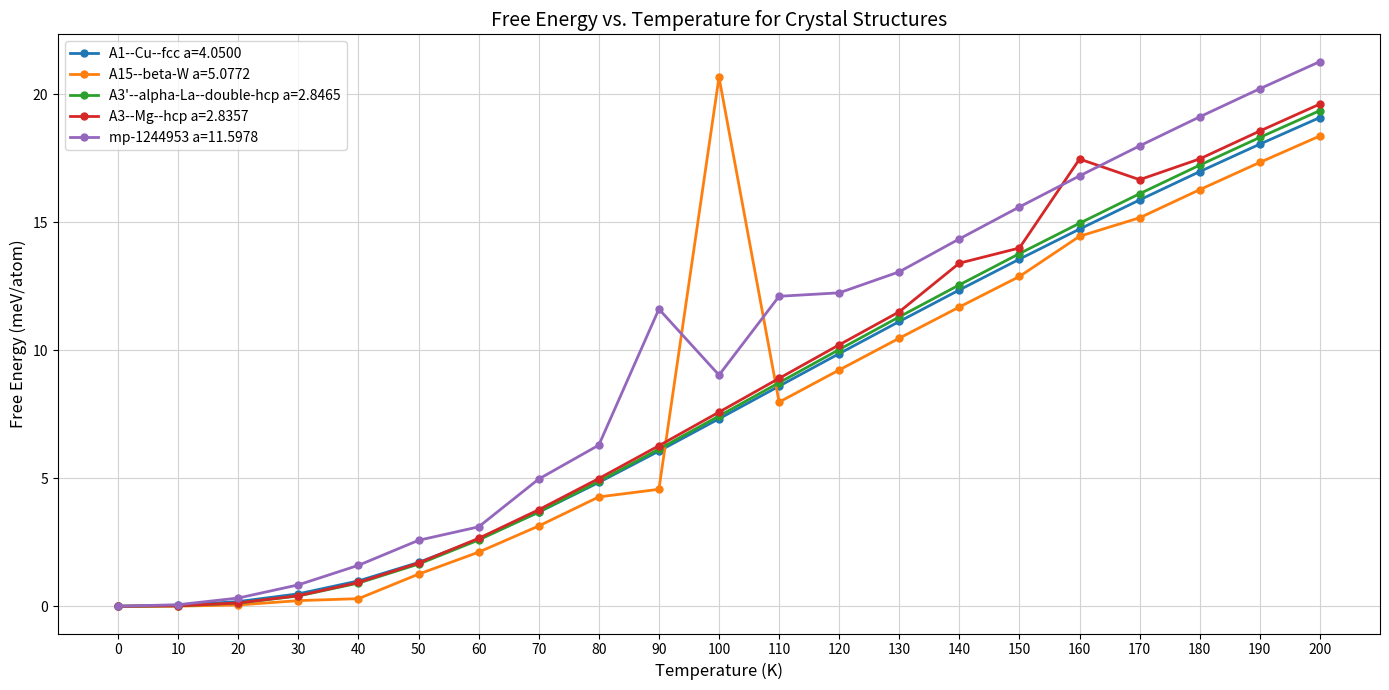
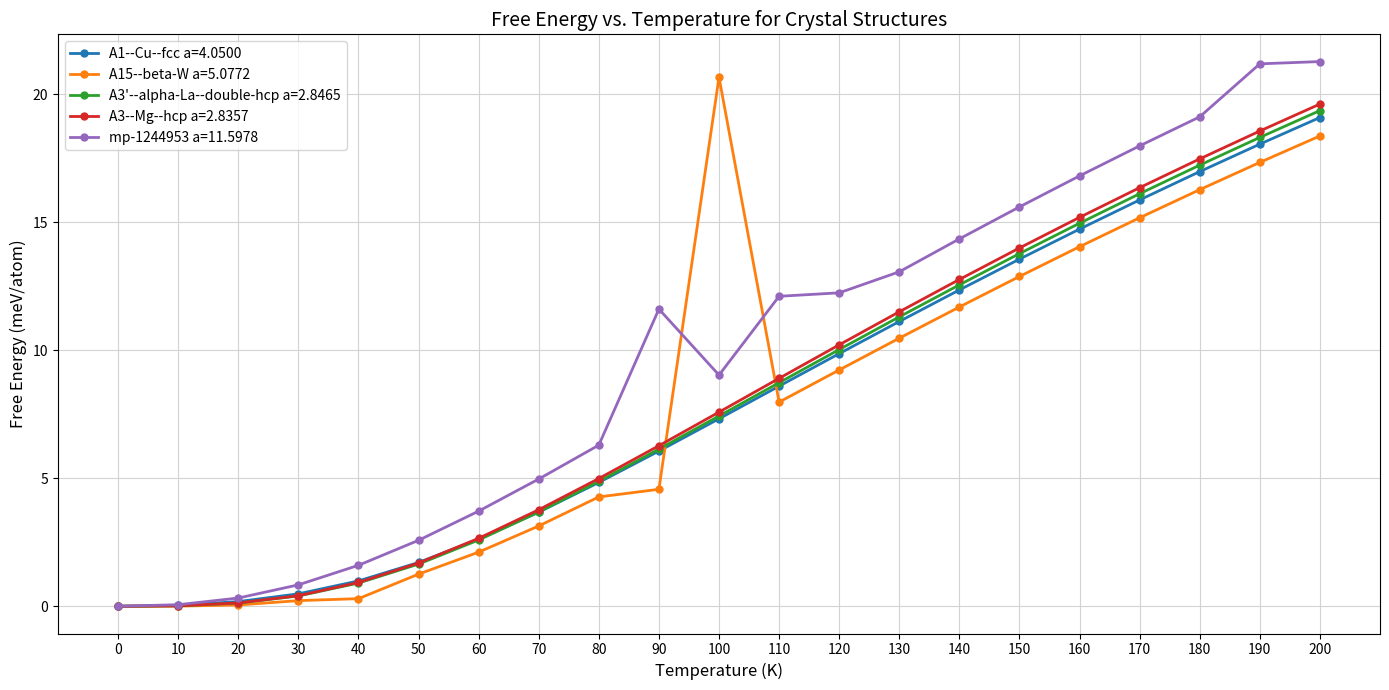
  {
    "A1--Cu--fcc a=4.0500": {
      "100": 7.3,
      "110": 8.6,
      "120": 9.9,
      "130": 11.1,
      "140": 12.4,
      "150": 13.6,
      "160": 14.7,
      "170": 15.9,
      "180": 17.0,
      "190": 18.0,
      "200": 19.1
    },
    "A15--beta-W a=5.0772": {
      "30": 0.2,
      "40": 0.3,
      "50": 1.3,
      "60": 2.1,
      "70": 3.1,
      "80": 4.3,
      "90": 4.6,
      "100": 20.7,
      "110": 8.0,
      "120": 9.2,
      "130": 10.5,
      "140": 11.7,
      "150": 12.9,
-     "160": 14.4,
+     "160": 14.0,
      "170": 15.2,
      "180": 16.3,
      "190": 17.3,
      "200": 18.4
    },
    "A3'--alpha-La--double-hcp a=2.8465": {
      "100": 7.4,
      "110": 8.7,
      "120": 10.0,
      "130": 11.3,
      "140": 12.6,
      "150": 13.8,
      "160": 15.0,
      "170": 16.1,
      "180": 17.2,
      "190": 18.3,
      "200": 19.4
    },
    "A3--Mg--hcp a=2.8357": {
      "80": 5.0,
      "90": 6.3,
      "100": 7.6,
      "110": 8.9,
      "120": 10.2,
      "130": 11.5,
-     "140": 13.4,
+     "140": 12.8,
      "150": 14.0,
-     "160": 17.5,
-     "170": 16.7,
+     "160": 15.2,
+     "170": 16.3,
      "180": 17.5,
      "190": 18.6,
      "200": 19.6
    },
    "mp-1244953 a=11.5978": {
      "20": 0.3,
      "30": 0.8,
      "40": 1.6,
      "50": 2.6,
-     "60": 3.1,
+     "60": 3.7,
      "70": 5.0,
      "80": 6.3,
      "90": 11.6,
      "100": 9.0,
      "110": 12.1,
      "120": 12.2,
      "130": 13.1,
      "140": 14.3,
      "150": 15.6,
      "160": 16.8,
      "170": 18.0,
      "180": 19.1,
-     "190": 20.2,
+     "190": 21.2,
      "200": 21.3
    }
  }
